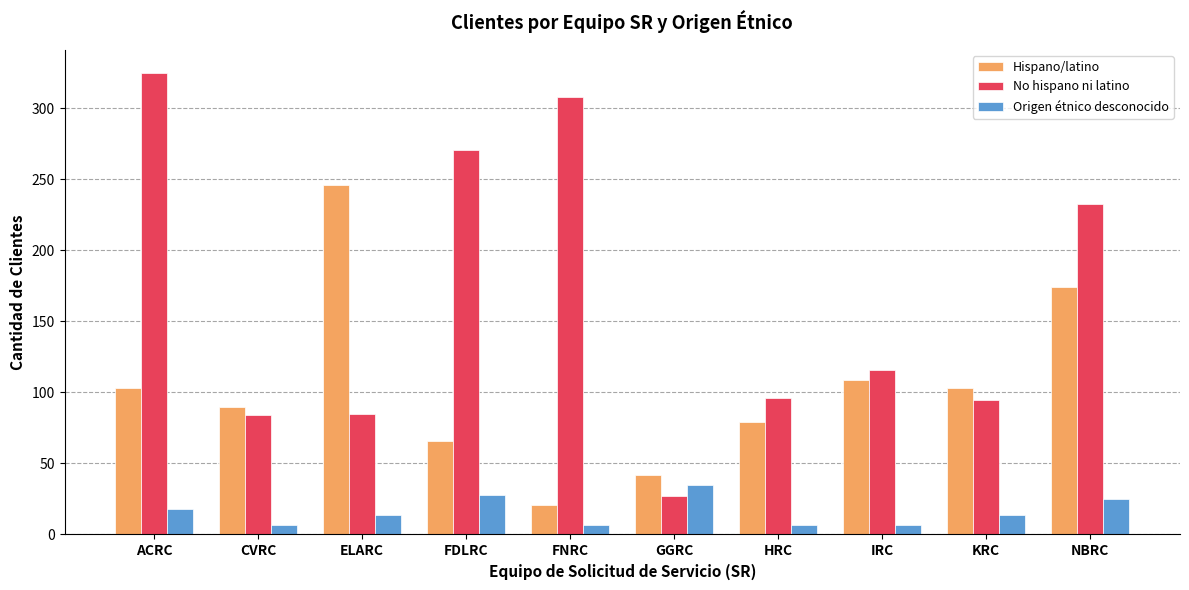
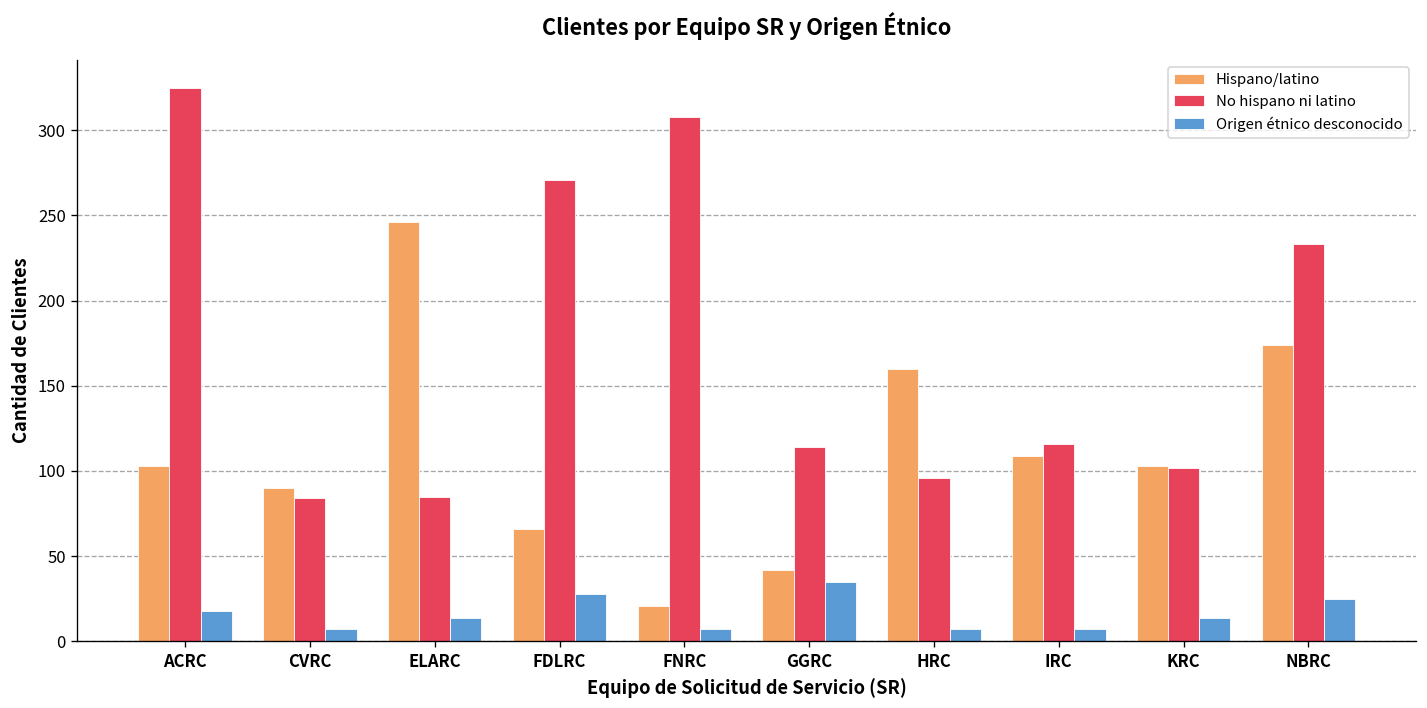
  {
    "Hispano/latino": {
      "ACRC": 103,
      "CVRC": 90,
      "ELARC": 246,
      "FDLRC": 66,
      "FNRC": 21,
      "GGRC": 42,
-     "HRC": 79,
+     "HRC": 160,
      "IRC": 109,
      "KRC": 103,
      "NBRC": 174
    },
    "No hispano ni latino": {
      "ACRC": 325,
      "CVRC": 84,
      "ELARC": 85,
      "FDLRC": 271,
      "FNRC": 308,
-     "GGRC": 27,
+     "GGRC": 114,
      "HRC": 96,
      "IRC": 116,
-     "KRC": 95,
+     "KRC": 102,
      "NBRC": 233
    },
    "Origen étnico desconocido": {
      "ACRC": 18,
      "CVRC": 7,
      "ELARC": 14,
      "FDLRC": 28,
      "FNRC": 7,
      "GGRC": 35,
      "HRC": 7,
      "IRC": 7,
      "KRC": 14,
      "NBRC": 25
    }
  }
